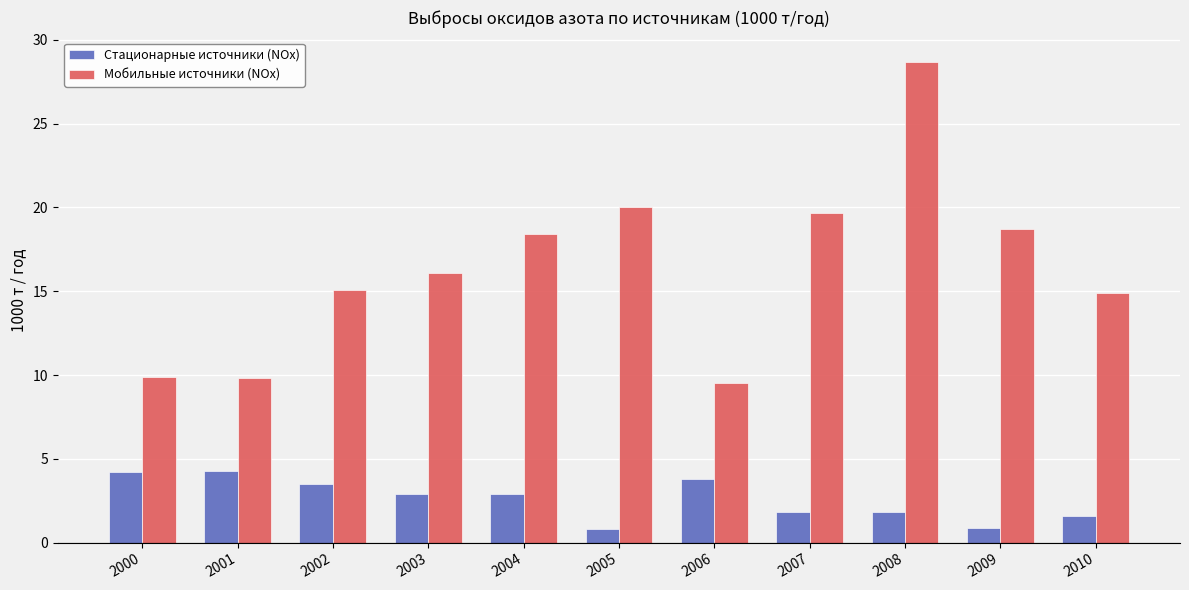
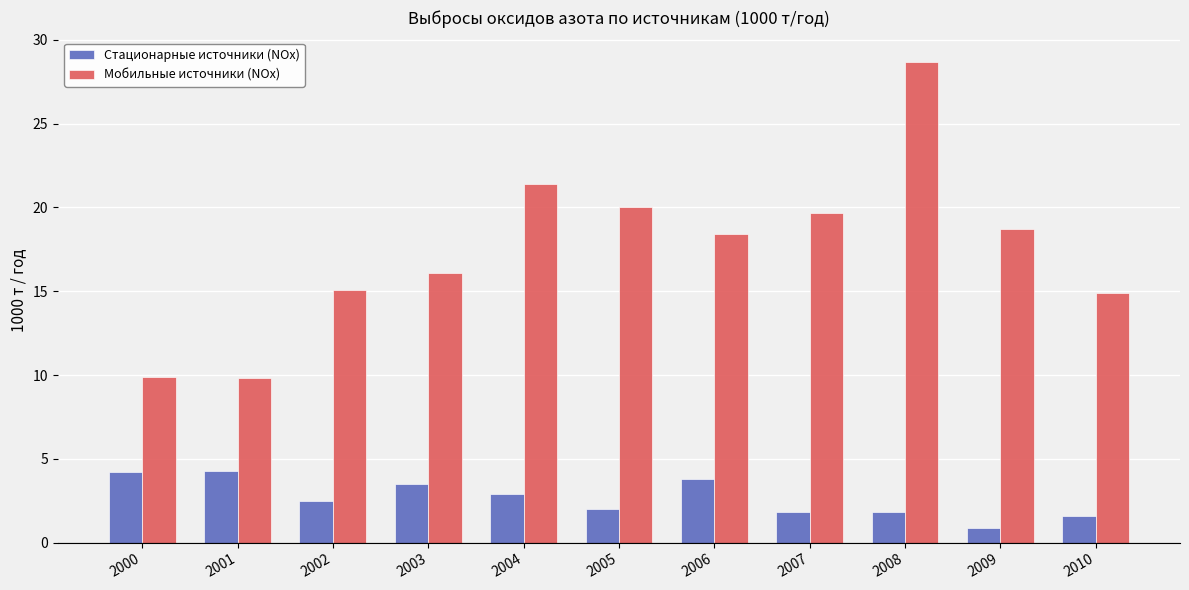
  {
    "Стационарные источники (NOx)": {
      "2000": 4.2,
      "2001": 4.3,
-     "2002": 3.5,
-     "2003": 2.9,
+     "2002": 2.5,
+     "2003": 3.5,
      "2004": 2.9,
-     "2005": 0.8,
+     "2005": 2.0,
      "2006": 3.8,
      "2007": 1.8,
      "2008": 1.8,
      "2009": 0.9,
      "2010": 1.6
    },
    "Мобильные источники (NOx)": {
      "2000": 9.9,
      "2001": 9.8,
      "2002": 15.1,
      "2003": 16.1,
-     "2004": 18.4,
+     "2004": 21.4,
      "2005": 20.0,
-     "2006": 9.5,
+     "2006": 18.4,
      "2007": 19.7,
      "2008": 28.7,
      "2009": 18.7,
      "2010": 14.9
    }
  }
